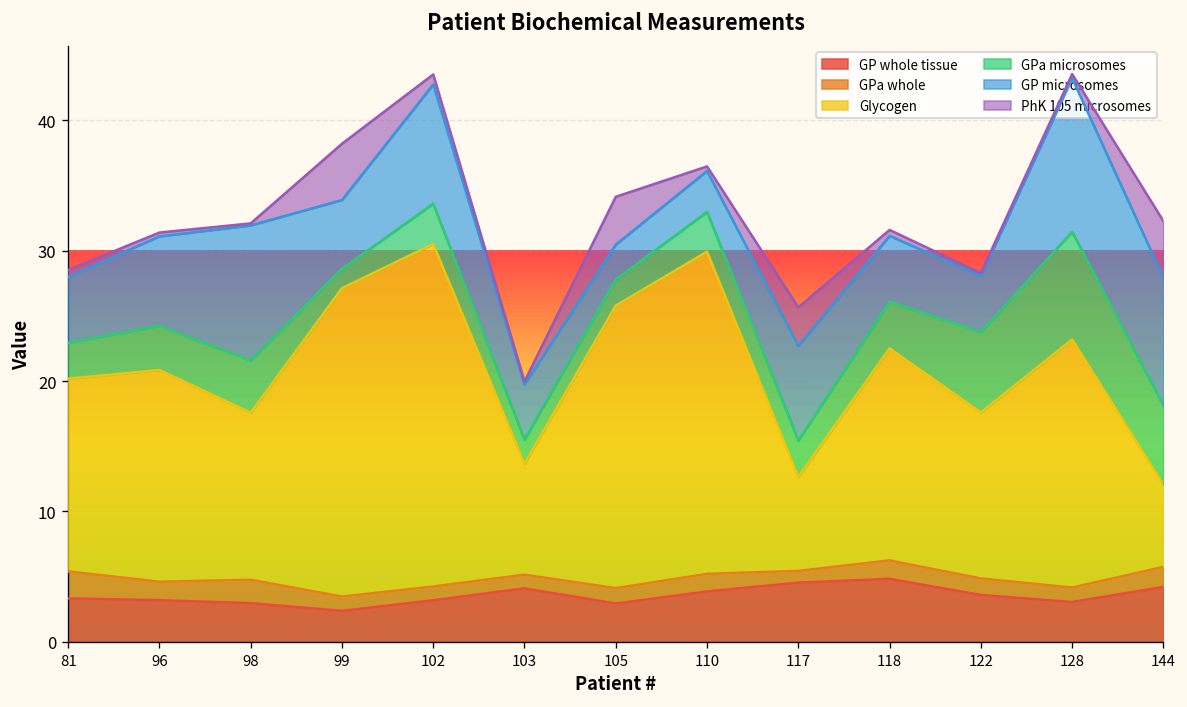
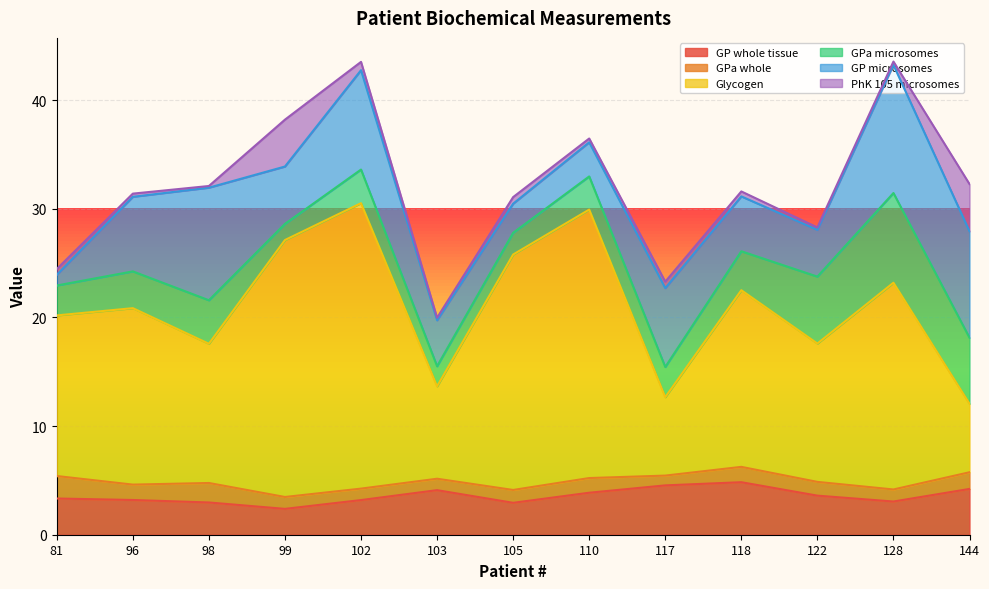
  {
    "Glycogen": {
      "81": 14.8,
      "96": 16.2,
      "98": 12.8,
      "99": 23.6,
      "102": 26.3,
      "103": 8.5,
      "105": 21.7,
      "110": 24.7,
      "117": 7.2,
      "118": 16.3,
      "122": 12.7,
      "128": 19.0,
      "144": 6.3
    },
    "GPa microsomes": {
      "81": 2.8,
      "96": 3.4,
      "98": 4.0,
      "99": 1.5,
      "102": 3.1,
      "103": 1.8,
      "105": 2.0,
      "110": 3.1,
      "117": 2.8,
      "118": 3.6,
      "122": 6.2,
      "128": 8.3,
      "144": 6.1
    },
    "GP microsomes": {
-     "81": 5.1,
+     "81": 1.0,
      "96": 6.9,
      "99": 5.3,
      "102": 9.1,
      "105": 2.7,
      "110": 3.1,
      "117": 7.3,
      "118": 5.0,
      "144": 9.8
    },
    "PhK 105 microsomes": {
      "81": 0.5,
      "96": 0.3,
      "99": 4.3,
      "102": 0.8,
-     "105": 3.7,
+     "105": 0.6,
      "110": 0.3,
-     "117": 3.0,
+     "117": 0.6,
      "118": 0.5,
      "144": 4.3
    }
  }
